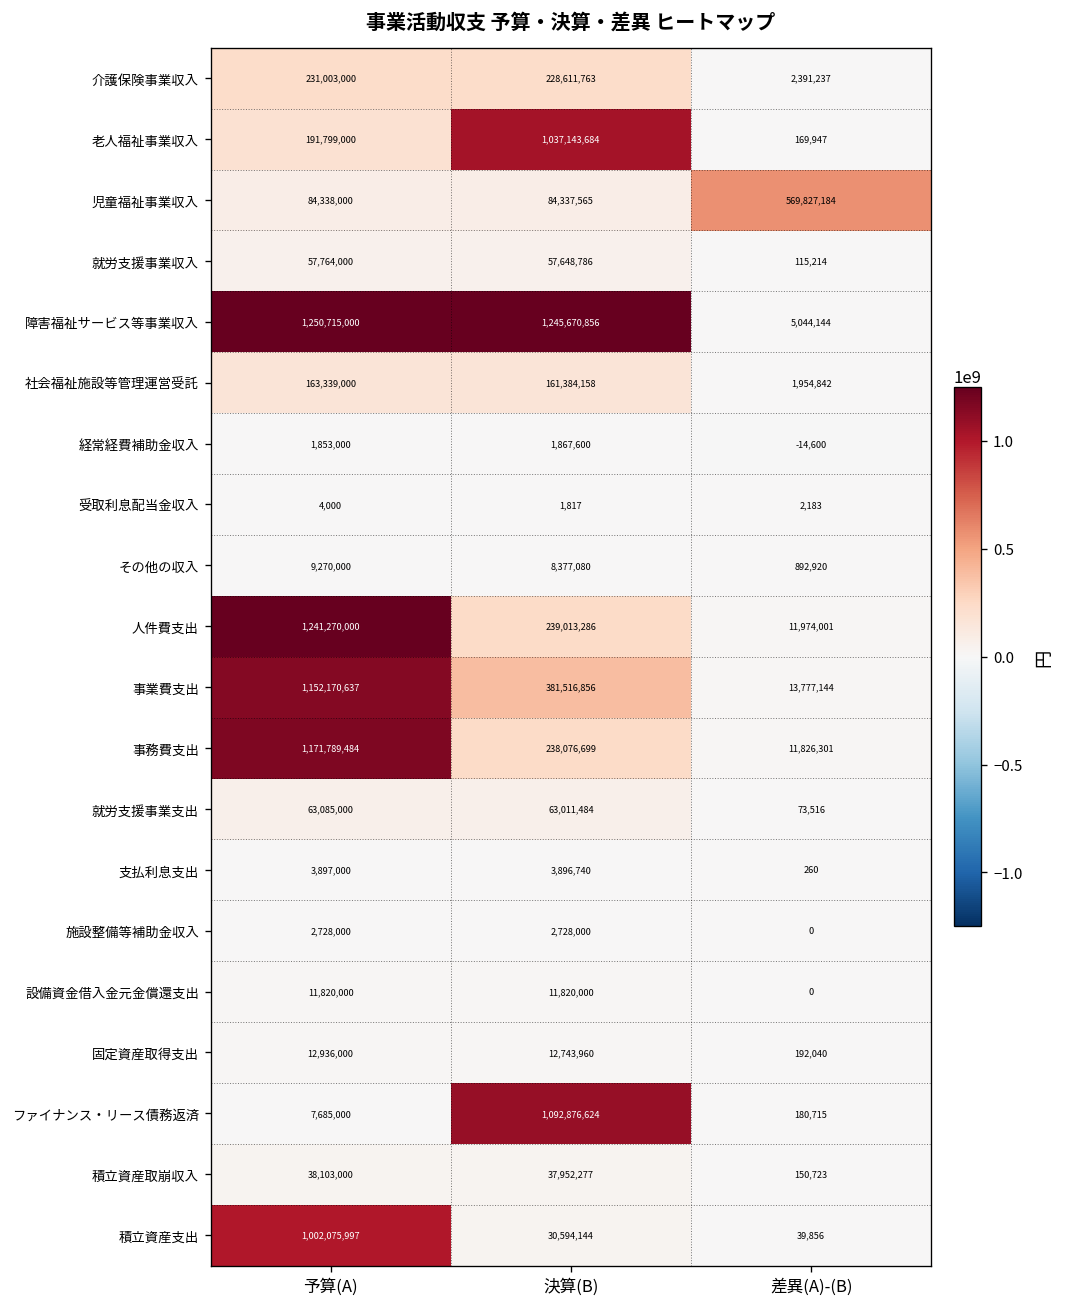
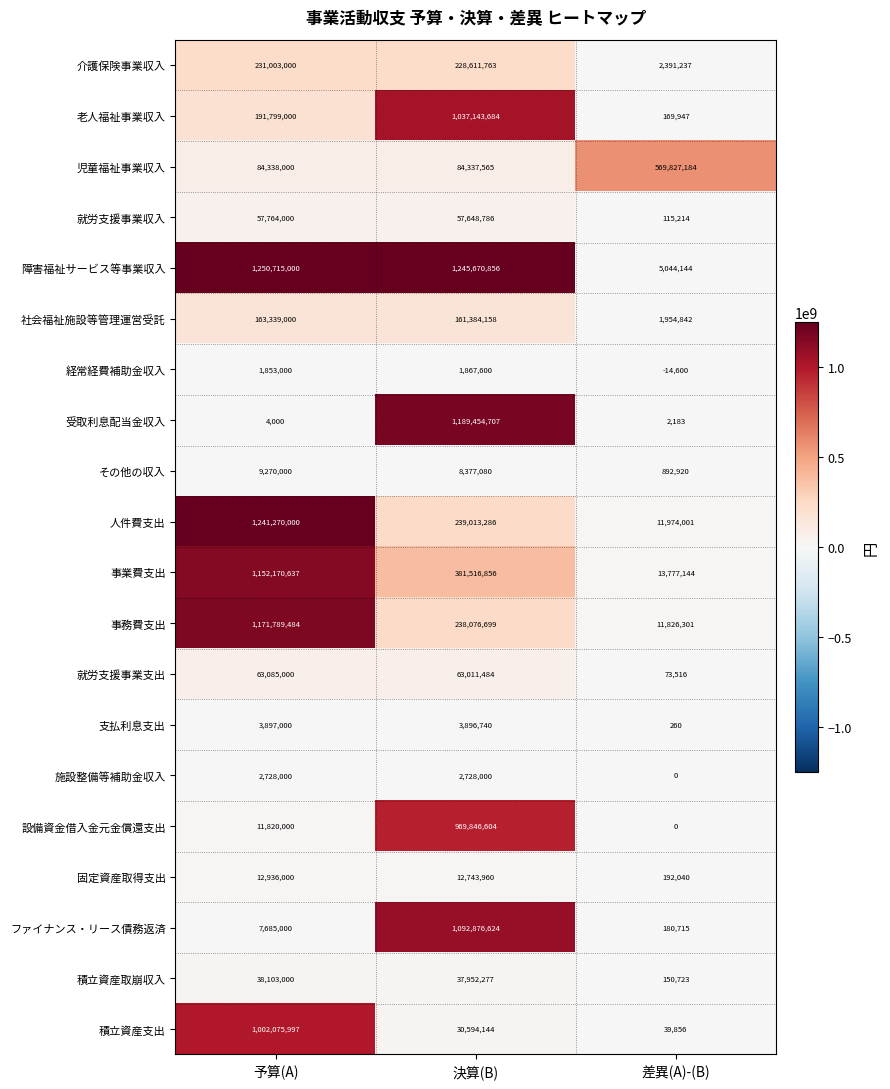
  {
    "介護保険事業収入": {
      "予算(A)": "231,003,000",
      "決算(B)": "228,611,763",
      "差異(A)-(B)": "2,391,237"
    },
    "老人福祉事業収入": {
      "予算(A)": "191,799,000",
      "決算(B)": "1,037,143,684",
      "差異(A)-(B)": "169,947"
    },
    "児童福祉事業収入": {
      "予算(A)": "84,338,000",
      "決算(B)": "84,337,565",
      "差異(A)-(B)": "569,827,184"
    },
    "就労支援事業収入": {
      "予算(A)": "57,764,000",
      "決算(B)": "57,648,786",
      "差異(A)-(B)": "115,214"
    },
    "障害福祉サービス等事業収入": {
      "予算(A)": "1,250,715,000",
      "決算(B)": "1,245,670,856",
      "差異(A)-(B)": "5,044,144"
    },
    "社会福祉施設等管理運営受託": {
      "予算(A)": "163,339,000",
      "決算(B)": "161,384,158",
      "差異(A)-(B)": "1,954,842"
    },
    "経常経費補助金収入": {
      "予算(A)": "1,853,000",
      "決算(B)": "1,867,600",
      "差異(A)-(B)": "-14,600"
    },
    "受取利息配当金収入": {
      "予算(A)": "4,000",
-     "決算(B)": "1,817",
+     "決算(B)": "1,189,454,707",
      "差異(A)-(B)": "2,183"
    },
    "その他の収入": {
      "予算(A)": "9,270,000",
      "決算(B)": "8,377,080",
      "差異(A)-(B)": "892,920"
    },
    "人件費支出": {
      "予算(A)": "1,241,270,000",
      "決算(B)": "239,013,286",
      "差異(A)-(B)": "11,974,001"
    },
    "事業費支出": {
      "予算(A)": "1,152,170,637",
      "決算(B)": "381,516,856",
      "差異(A)-(B)": "13,777,144"
    },
    "事務費支出": {
      "予算(A)": "1,171,789,484",
      "決算(B)": "238,076,699",
      "差異(A)-(B)": "11,826,301"
    },
    "就労支援事業支出": {
      "予算(A)": "63,085,000",
      "決算(B)": "63,011,484",
      "差異(A)-(B)": "73,516"
    },
    "支払利息支出": {
      "予算(A)": "3,897,000",
      "決算(B)": "3,896,740",
      "差異(A)-(B)": "260"
    },
    "施設整備等補助金収入": {
      "予算(A)": "2,728,000",
      "決算(B)": "2,728,000",
      "差異(A)-(B)": "0"
    },
    "設備資金借入金元金償還支出": {
      "予算(A)": "11,820,000",
-     "決算(B)": "11,820,000",
+     "決算(B)": "969,846,604",
      "差異(A)-(B)": "0"
    },
    "固定資産取得支出": {
      "予算(A)": "12,936,000",
      "決算(B)": "12,743,960",
      "差異(A)-(B)": "192,040"
    },
    "ファイナンス・リース債務返済": {
      "予算(A)": "7,685,000",
      "決算(B)": "1,092,876,624",
      "差異(A)-(B)": "180,715"
    },
    "積立資産取崩収入": {
      "予算(A)": "38,103,000",
      "決算(B)": "37,952,277",
      "差異(A)-(B)": "150,723"
    },
    "積立資産支出": {
      "予算(A)": "1,002,075,997",
      "決算(B)": "30,594,144",
      "差異(A)-(B)": "39,856"
    }
  }
